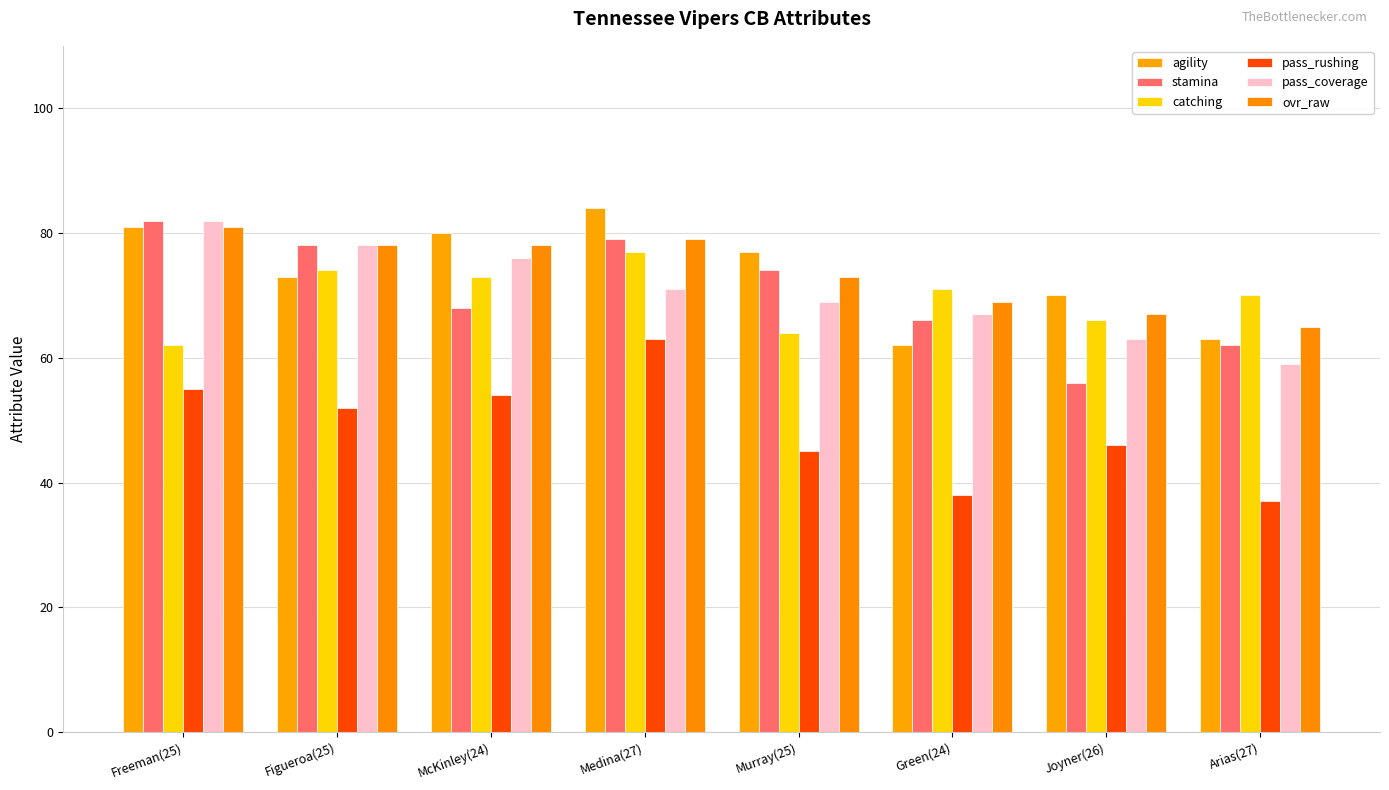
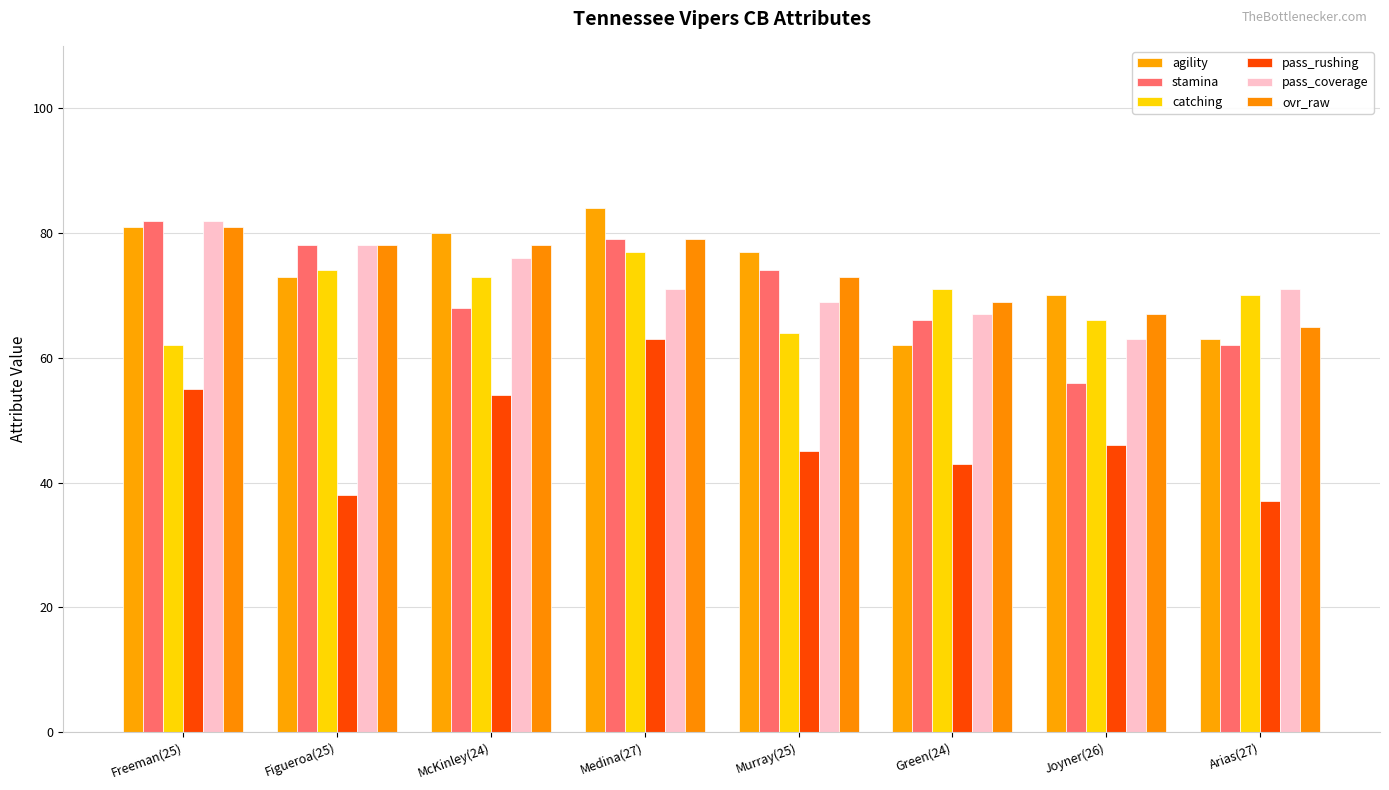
  {
    "stamina": {
      "Freeman(25)": 82,
      "Figueroa(25)": 78,
      "McKinley(24)": 68,
      "Medina(27)": 79,
      "Murray(25)": 74,
      "Green(24)": 66,
      "Joyner(26)": 56,
      "Arias(27)": 62
    },
    "pass_rushing": {
      "Freeman(25)": 55,
-     "Figueroa(25)": 52,
+     "Figueroa(25)": 38,
      "McKinley(24)": 54,
      "Medina(27)": 63,
      "Murray(25)": 45,
-     "Green(24)": 38,
+     "Green(24)": 43,
      "Joyner(26)": 46,
      "Arias(27)": 37
    },
    "pass_coverage": {
      "Freeman(25)": 82,
      "Figueroa(25)": 78,
      "McKinley(24)": 76,
      "Medina(27)": 71,
      "Murray(25)": 69,
      "Green(24)": 67,
      "Joyner(26)": 63,
-     "Arias(27)": 59
+     "Arias(27)": 71
    }
  }
